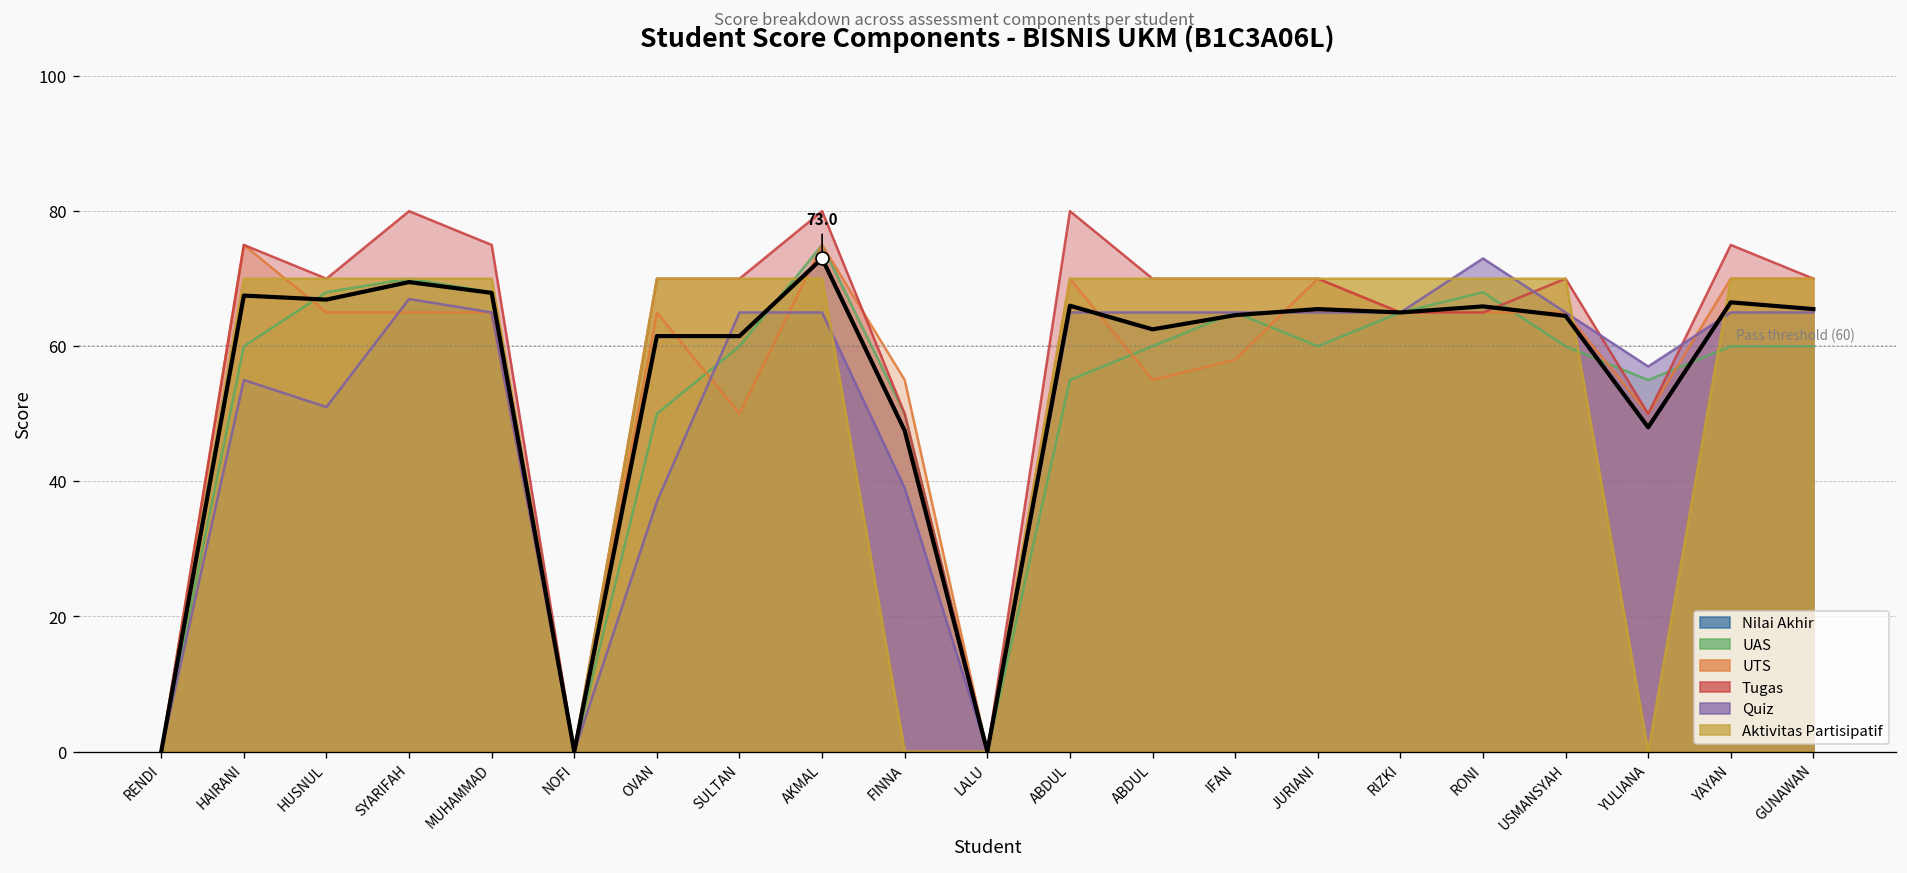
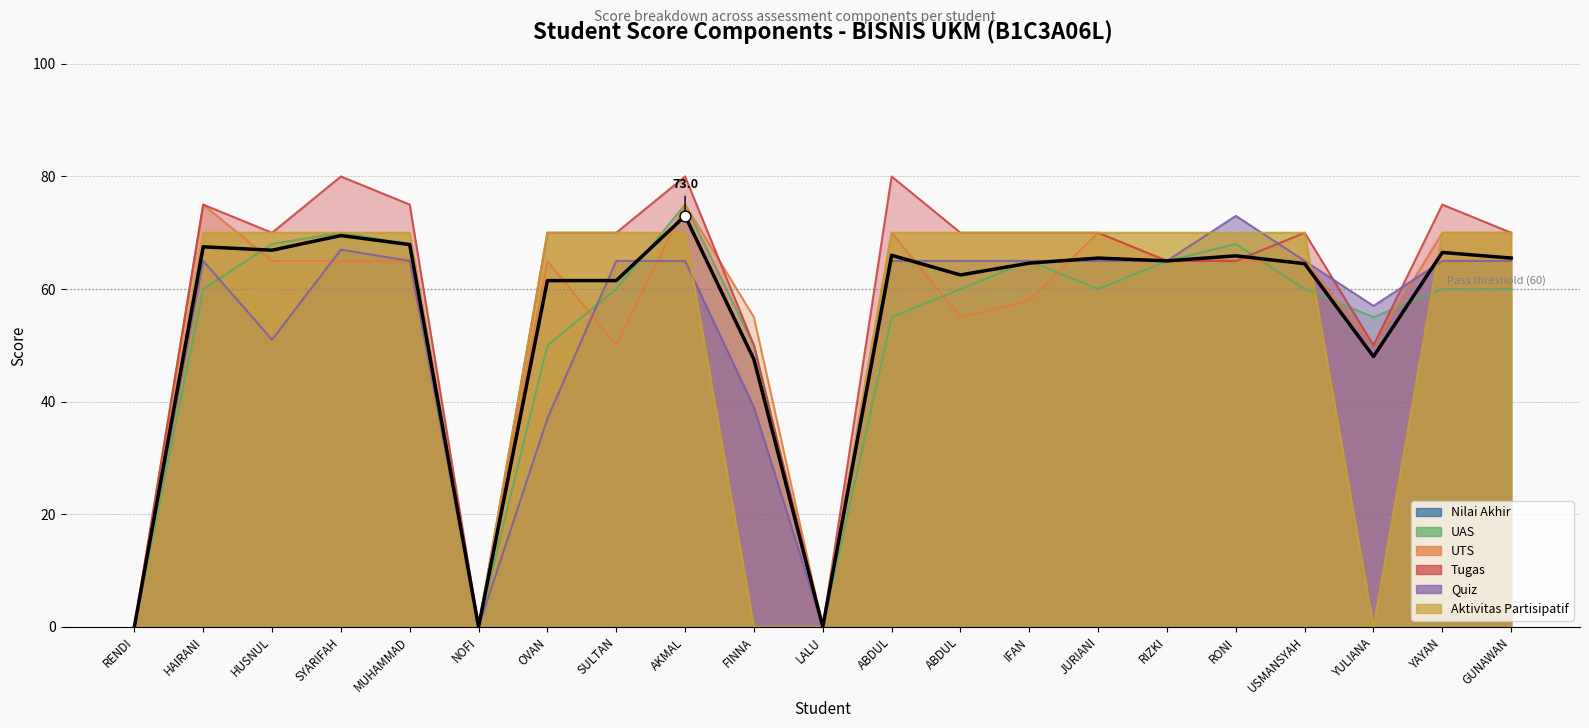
  {
    "Quiz": {
-     "HAIRANI": 55,
+     "HAIRANI": 65,
      "HUSNUL": 51,
      "SYARIFAH": 67,
      "OVAN": 37,
      "SULTAN": 65,
      "AKMAL": 65,
      "FINNA": 39,
      "JURIANI": 65,
      "RONI": 73,
      "YULIANA": 57,
      "YAYAN": 65,
      "GUNAWAN": 65
    }
  }
